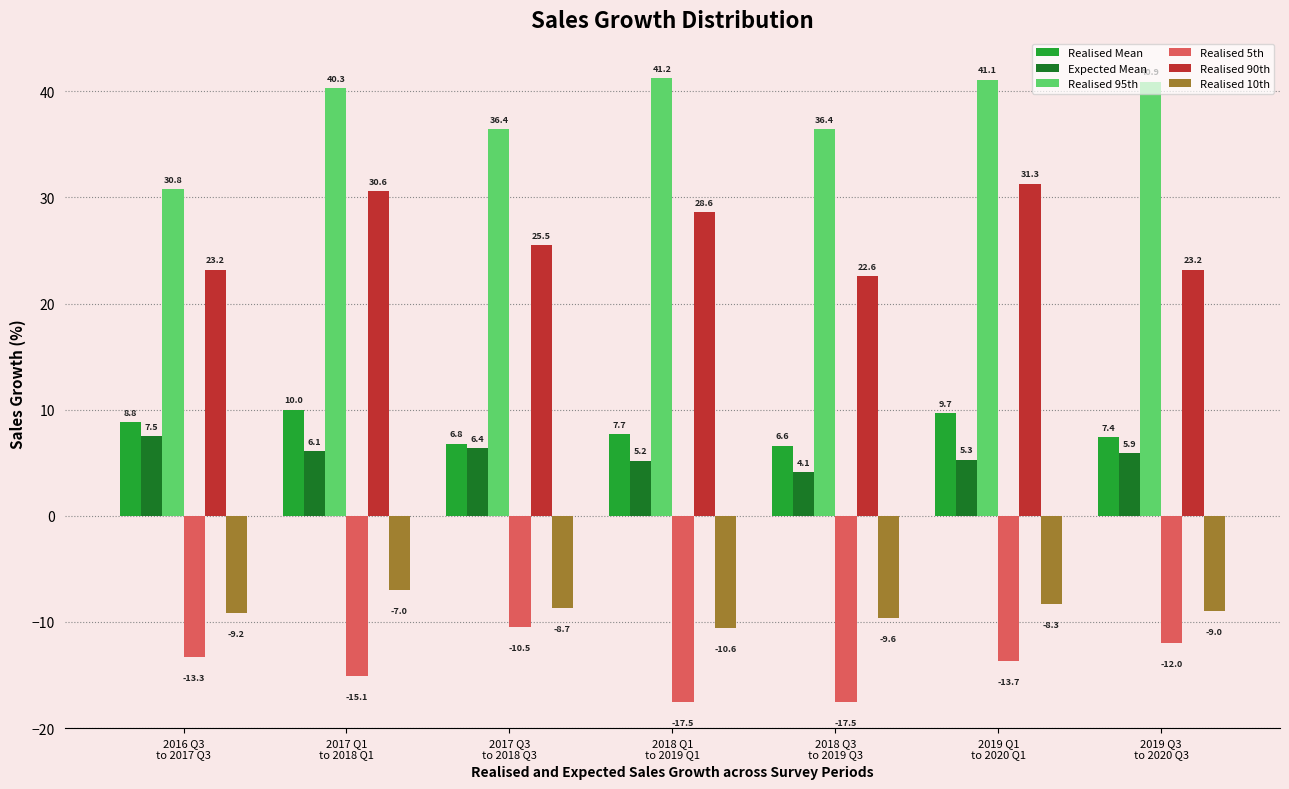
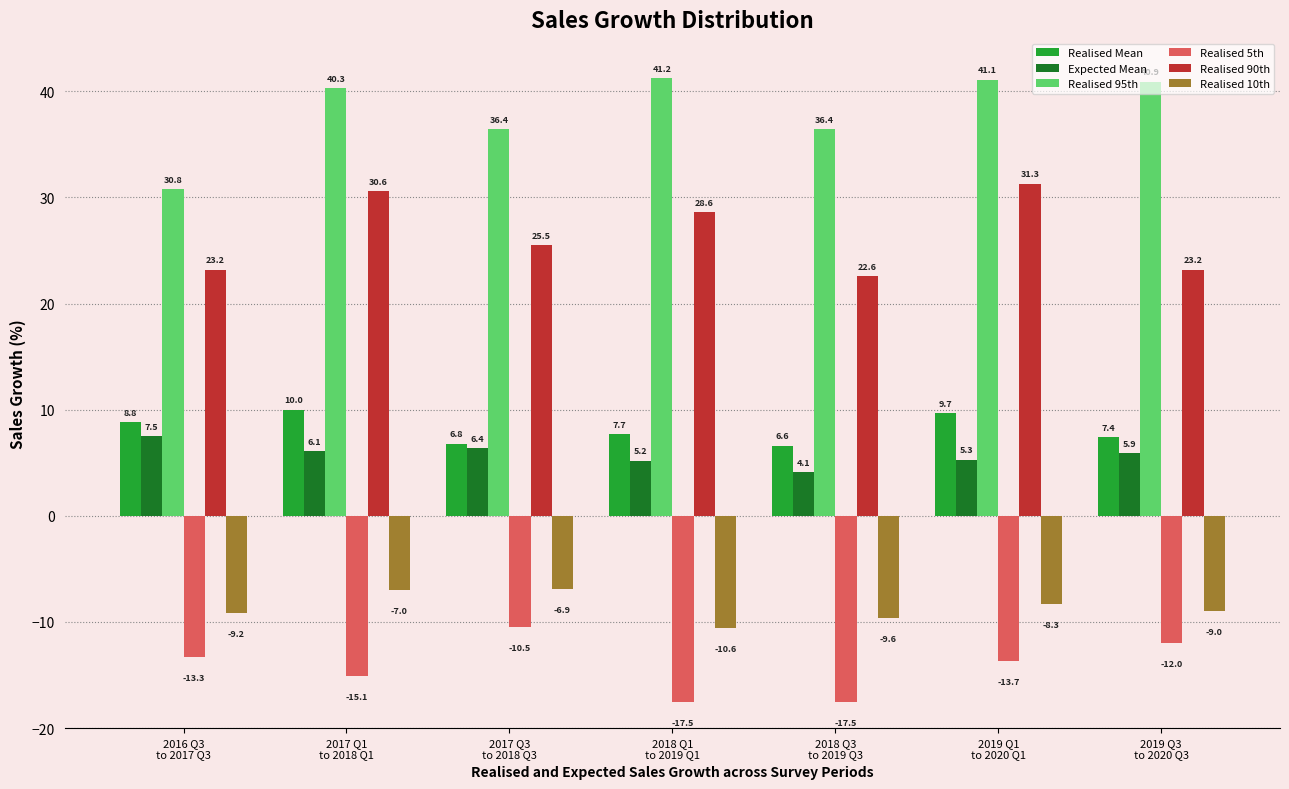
  {
    "Realised 95th": {
      "2016 Q3 to 2017 Q3": 30.8,
      "2017 Q1 to 2018 Q1": 40.3,
      "2017 Q3 to 2018 Q3": 36.4,
      "2018 Q1 to 2019 Q1": 41.2,
      "2018 Q3 to 2019 Q3": 36.4,
      "2019 Q1 to 2020 Q1": 41.1
    },
    "Realised 5th": {
      "2016 Q3 to 2017 Q3": -13.3,
      "2017 Q1 to 2018 Q1": -15.1,
      "2017 Q3 to 2018 Q3": -10.5,
      "2018 Q1 to 2019 Q1": -17.5,
      "2018 Q3 to 2019 Q3": -17.5,
      "2019 Q1 to 2020 Q1": -13.7,
      "2019 Q3 to 2020 Q3": -12.0
    },
    "Realised 90th": {
      "2016 Q3 to 2017 Q3": 23.2,
      "2017 Q1 to 2018 Q1": 30.6,
      "2017 Q3 to 2018 Q3": 25.5,
      "2018 Q1 to 2019 Q1": 28.6,
      "2018 Q3 to 2019 Q3": 22.6,
      "2019 Q1 to 2020 Q1": 31.3,
      "2019 Q3 to 2020 Q3": 23.2
    },
    "Realised 10th": {
      "2016 Q3 to 2017 Q3": -9.2,
      "2017 Q1 to 2018 Q1": -7.0,
-     "2017 Q3 to 2018 Q3": -8.7,
+     "2017 Q3 to 2018 Q3": -6.9,
      "2018 Q1 to 2019 Q1": -10.6,
      "2018 Q3 to 2019 Q3": -9.6,
      "2019 Q1 to 2020 Q1": -8.3,
      "2019 Q3 to 2020 Q3": -9.0
    }
  }
